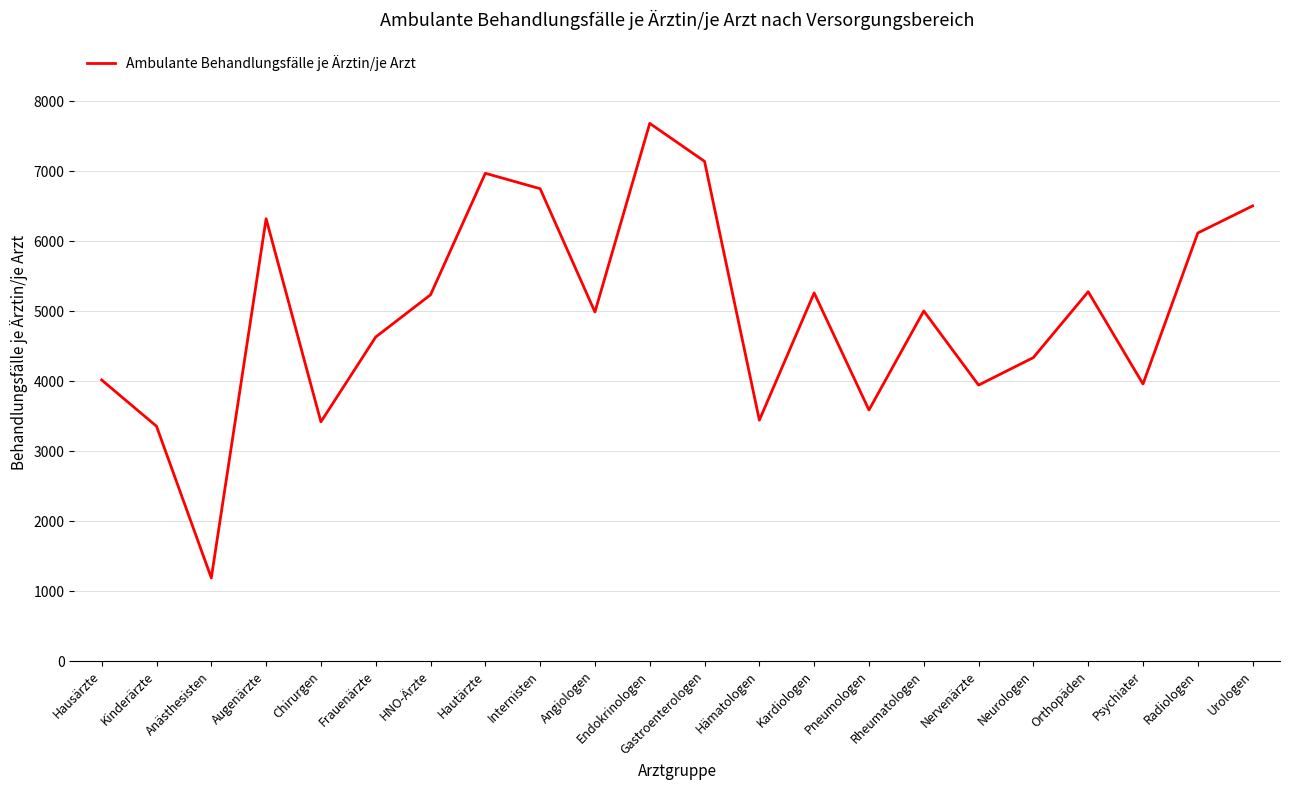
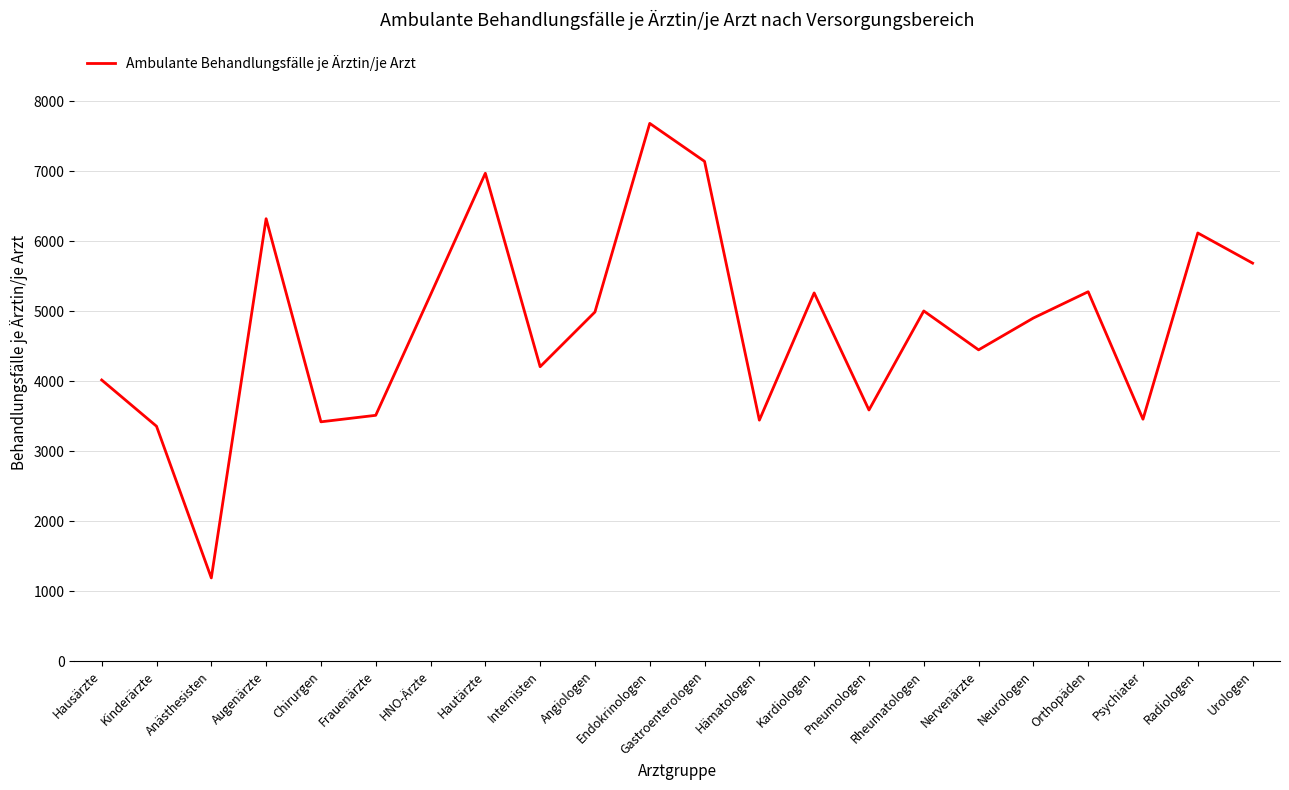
  {
    "Hausärzte": 4000,
    "Kinderärzte": 3400,
    "Anästhesisten": 1200,
    "Augenärzte": 6300,
    "Chirurgen": 3400,
-   "Frauenärzte": 4600,
+   "Frauenärzte": 3500,
    "HNO-Ärzte": 5200,
    "Hautärzte": 7000,
-   "Internisten": 6800,
+   "Internisten": 4200,
    "Angiologen": 5000,
    "Endokrinologen": 7700,
    "Gastroenterologen": 7100,
    "Hämatologen": 3400,
    "Kardiologen": 5300,
    "Pneumologen": 3600,
    "Rheumatologen": 5000,
-   "Nervenärzte": 3900,
-   "Neurologen": 4300,
+   "Nervenärzte": 4400,
+   "Neurologen": 4900,
    "Orthopäden": 5300,
-   "Psychiater": 4000,
+   "Psychiater": 3500,
    "Radiologen": 6100,
-   "Urologen": 6500
+   "Urologen": 5700
  }
